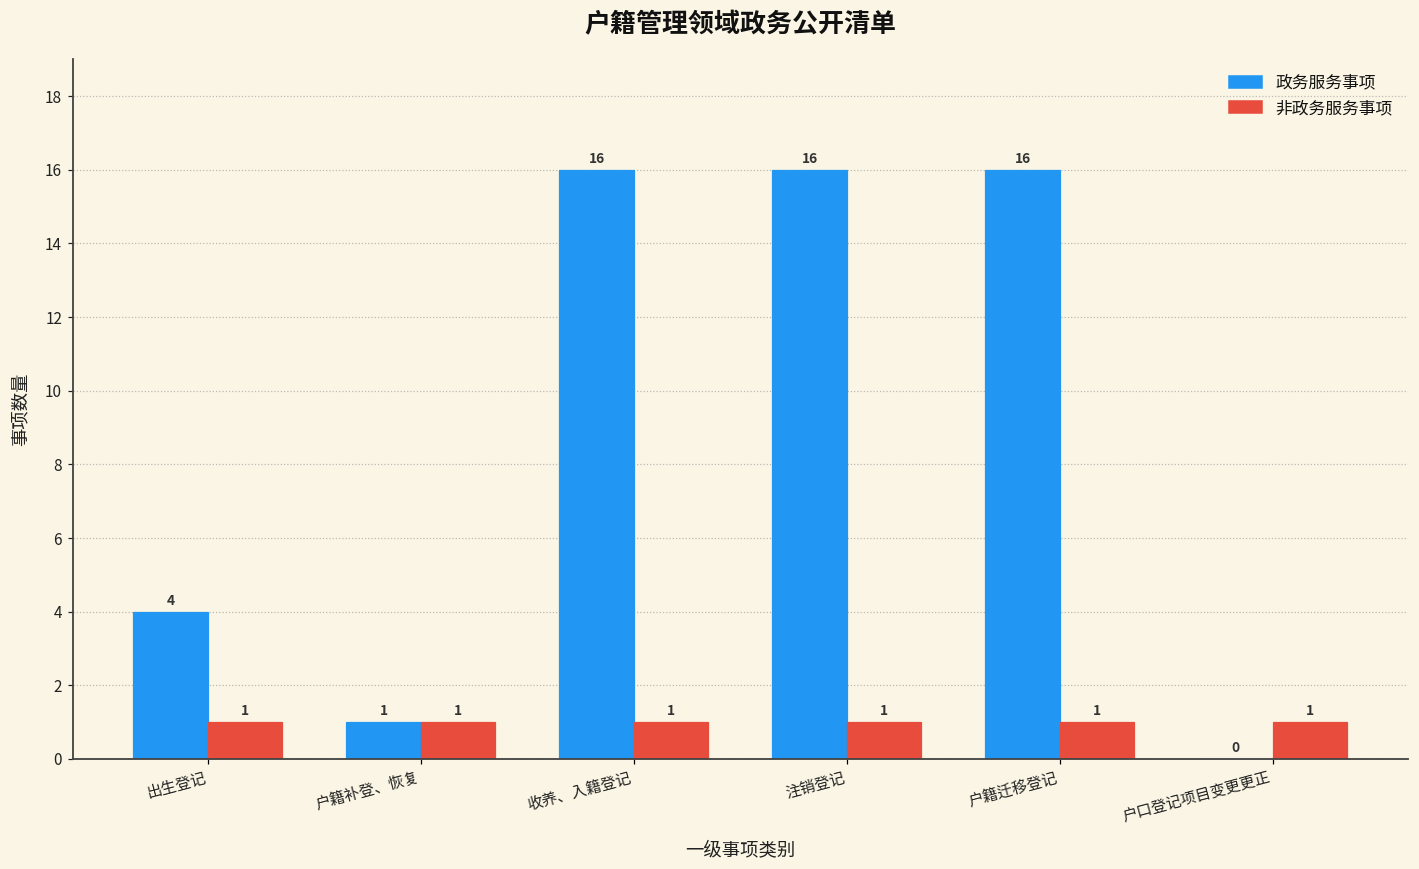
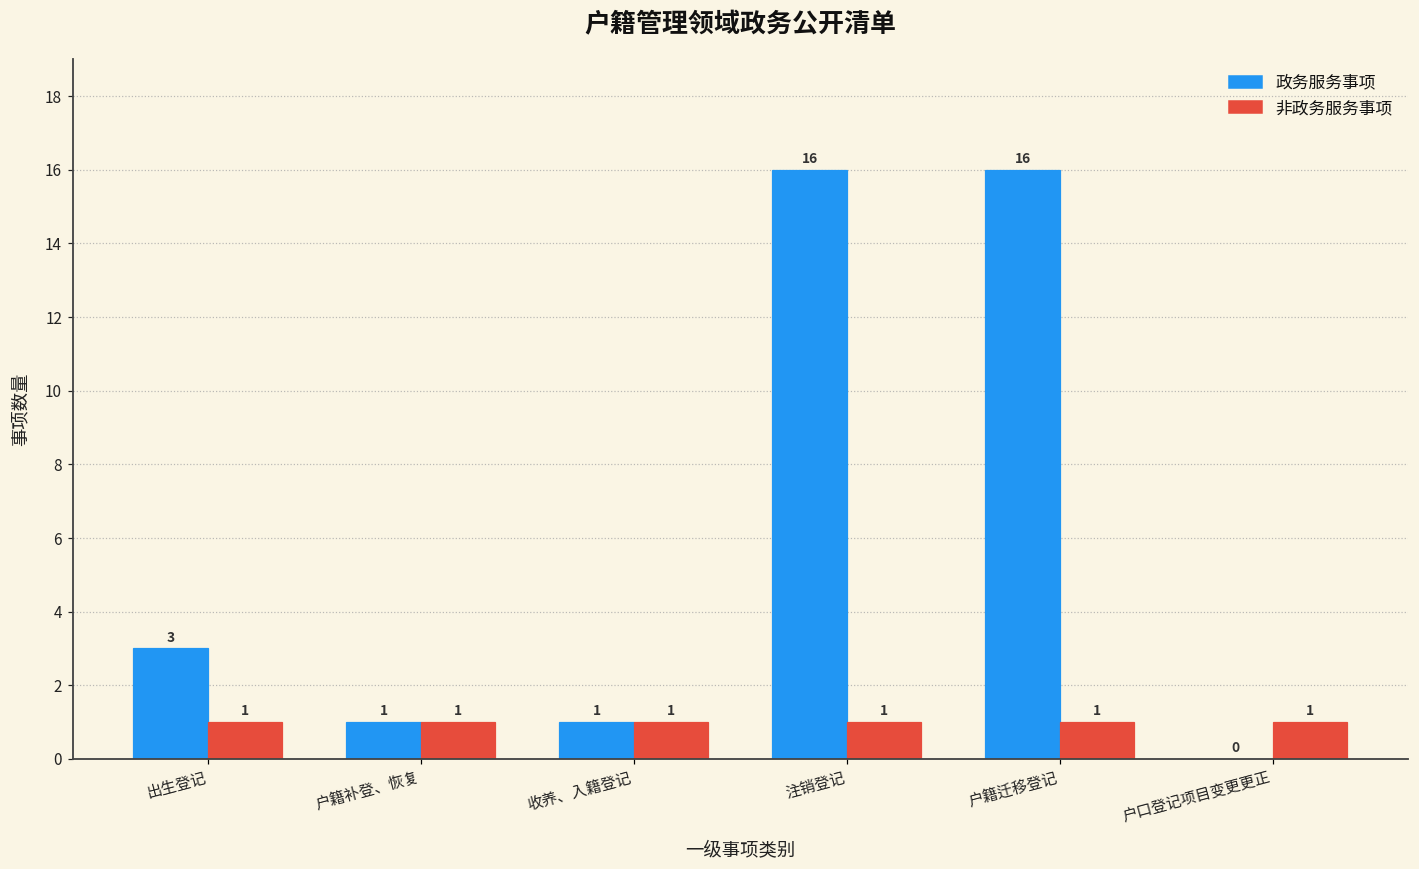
  {
    "政务服务事项": {
-     "出生登记": 4,
+     "出生登记": 3,
      "户籍补登、恢复": 1,
-     "收养、入籍登记": 16,
+     "收养、入籍登记": 1,
      "注销登记": 16,
      "户籍迁移登记": 16,
      "户口登记项目变更更正": 0
    },
    "非政务服务事项": {
      "出生登记": 1,
      "户籍补登、恢复": 1,
      "收养、入籍登记": 1,
      "注销登记": 1,
      "户籍迁移登记": 1,
      "户口登记项目变更更正": 1
    }
  }
